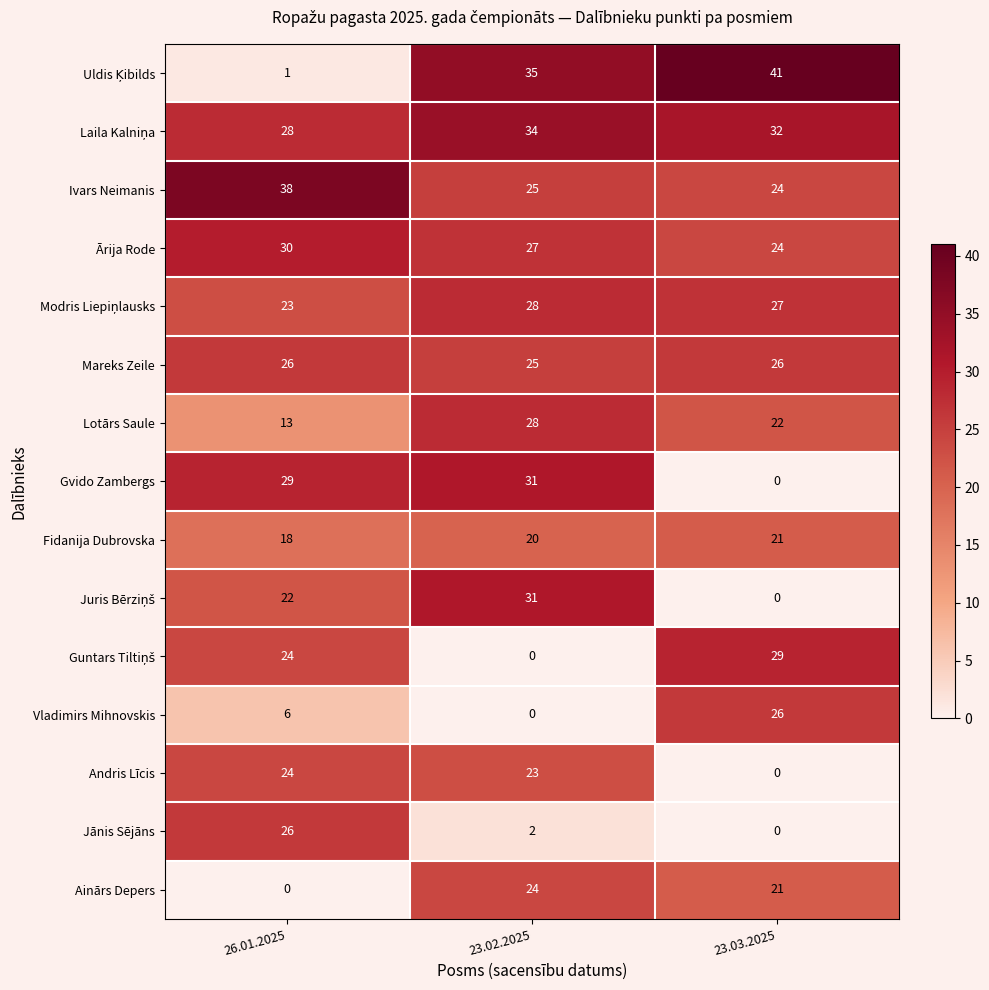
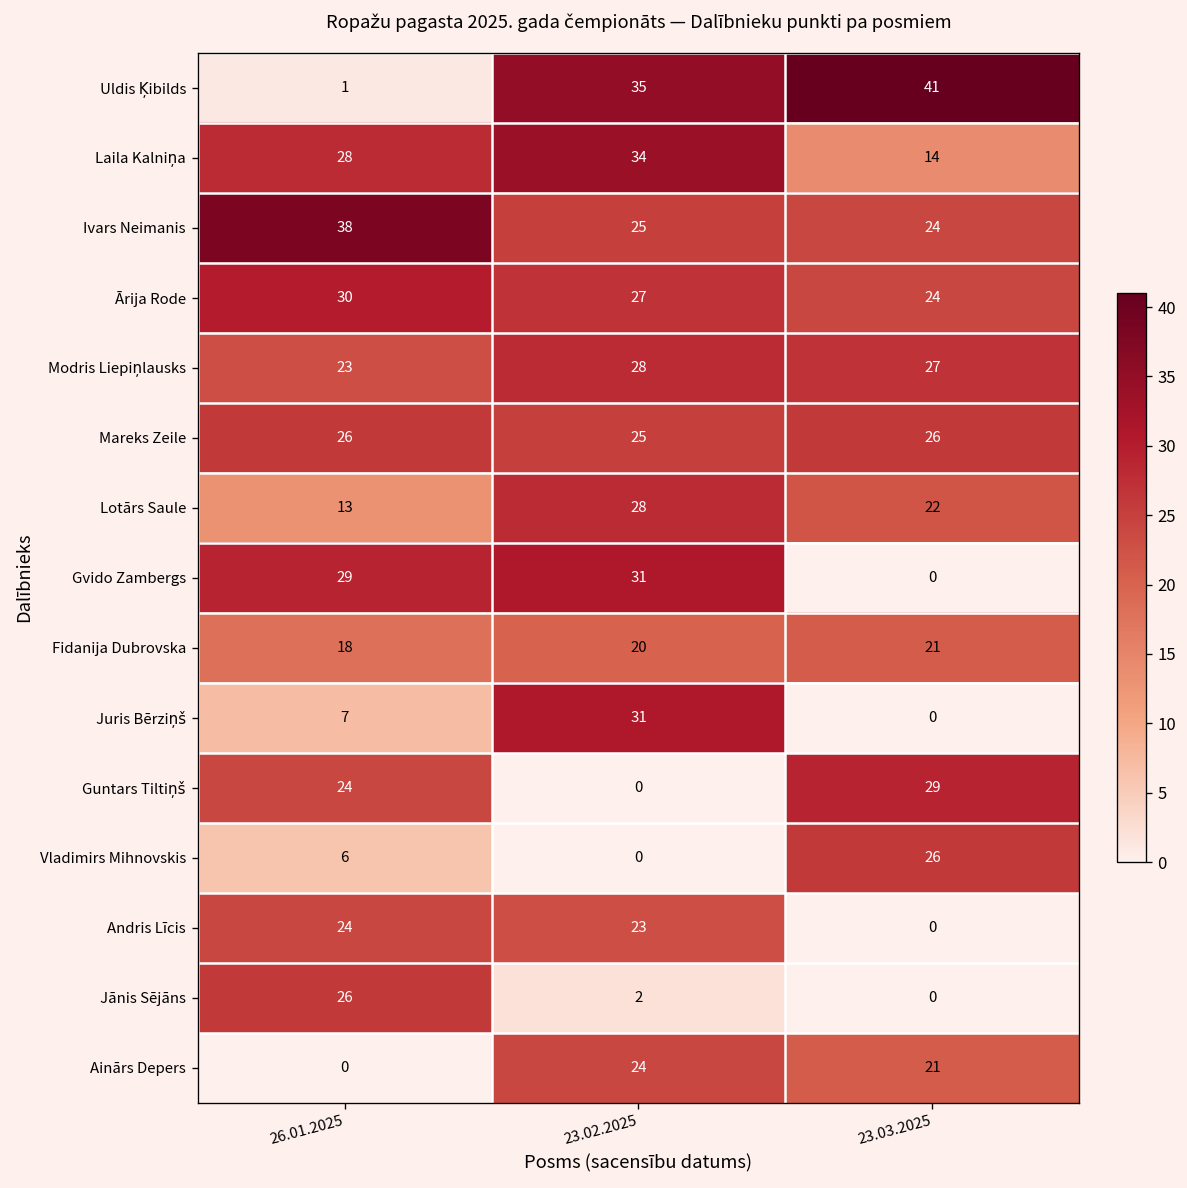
  {
    "Uldis Ķibilds": {
      "26.01.2025": 1,
      "23.02.2025": 35,
      "23.03.2025": 41
    },
    "Laila Kalniņa": {
      "26.01.2025": 28,
      "23.02.2025": 34,
-     "23.03.2025": 32
+     "23.03.2025": 14
    },
    "Ivars Neimanis": {
      "26.01.2025": 38,
      "23.02.2025": 25,
      "23.03.2025": 24
    },
    "Ārija Rode": {
      "26.01.2025": 30,
      "23.02.2025": 27,
      "23.03.2025": 24
    },
    "Modris Liepiņlausks": {
      "26.01.2025": 23,
      "23.02.2025": 28,
      "23.03.2025": 27
    },
    "Mareks Zeile": {
      "26.01.2025": 26,
      "23.02.2025": 25,
      "23.03.2025": 26
    },
    "Lotārs Saule": {
      "26.01.2025": 13,
      "23.02.2025": 28,
      "23.03.2025": 22
    },
    "Gvido Zambergs": {
      "26.01.2025": 29,
      "23.02.2025": 31,
      "23.03.2025": 0
    },
    "Fidanija Dubrovska": {
      "26.01.2025": 18,
      "23.02.2025": 20,
      "23.03.2025": 21
    },
    "Juris Bērziņš": {
-     "26.01.2025": 22,
+     "26.01.2025": 7,
      "23.02.2025": 31,
      "23.03.2025": 0
    },
    "Guntars Tiltiņš": {
      "26.01.2025": 24,
      "23.02.2025": 0,
      "23.03.2025": 29
    },
    "Vladimirs Mihnovskis": {
      "26.01.2025": 6,
      "23.02.2025": 0,
      "23.03.2025": 26
    },
    "Andris Līcis": {
      "26.01.2025": 24,
      "23.02.2025": 23,
      "23.03.2025": 0
    },
    "Jānis Sējāns": {
      "26.01.2025": 26,
      "23.02.2025": 2,
      "23.03.2025": 0
    },
    "Ainārs Depers": {
      "26.01.2025": 0,
      "23.02.2025": 24,
      "23.03.2025": 21
    }
  }
